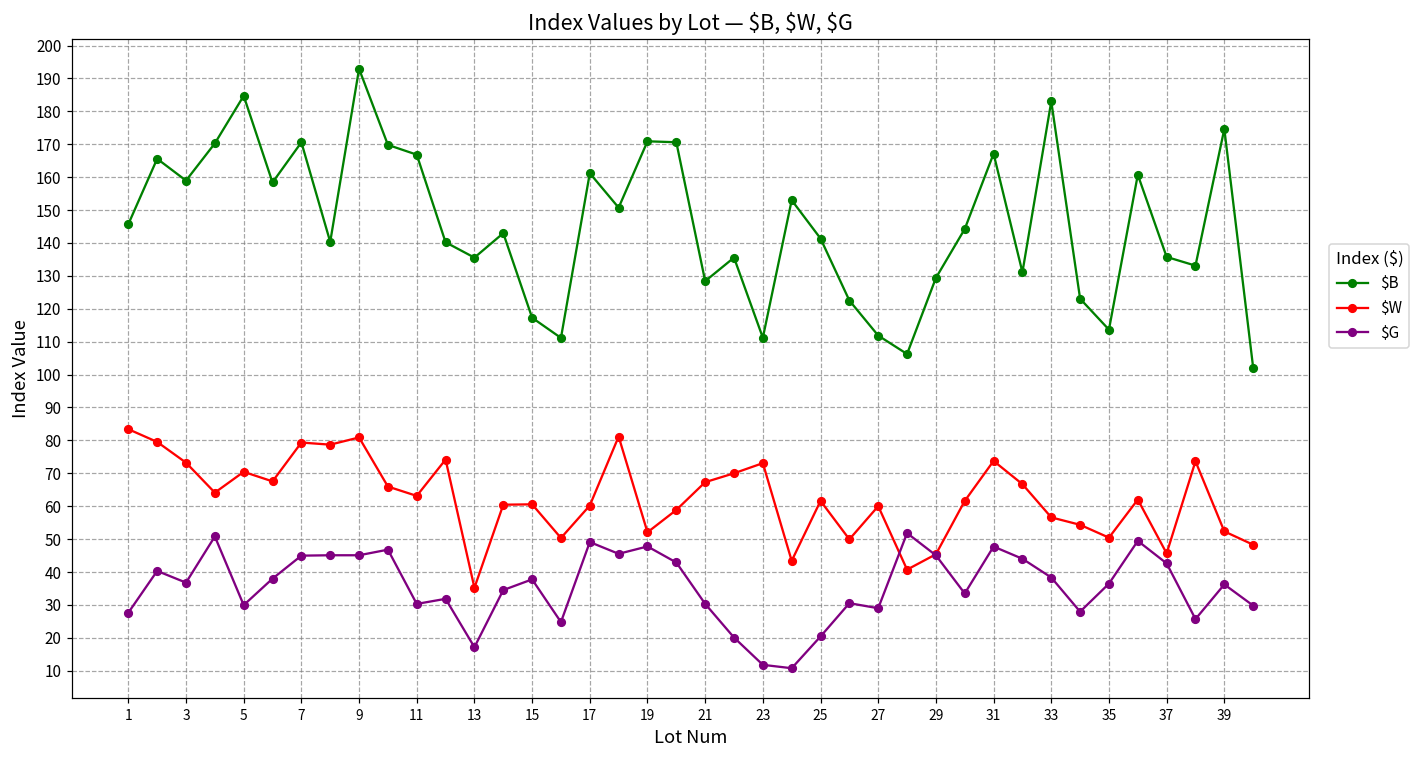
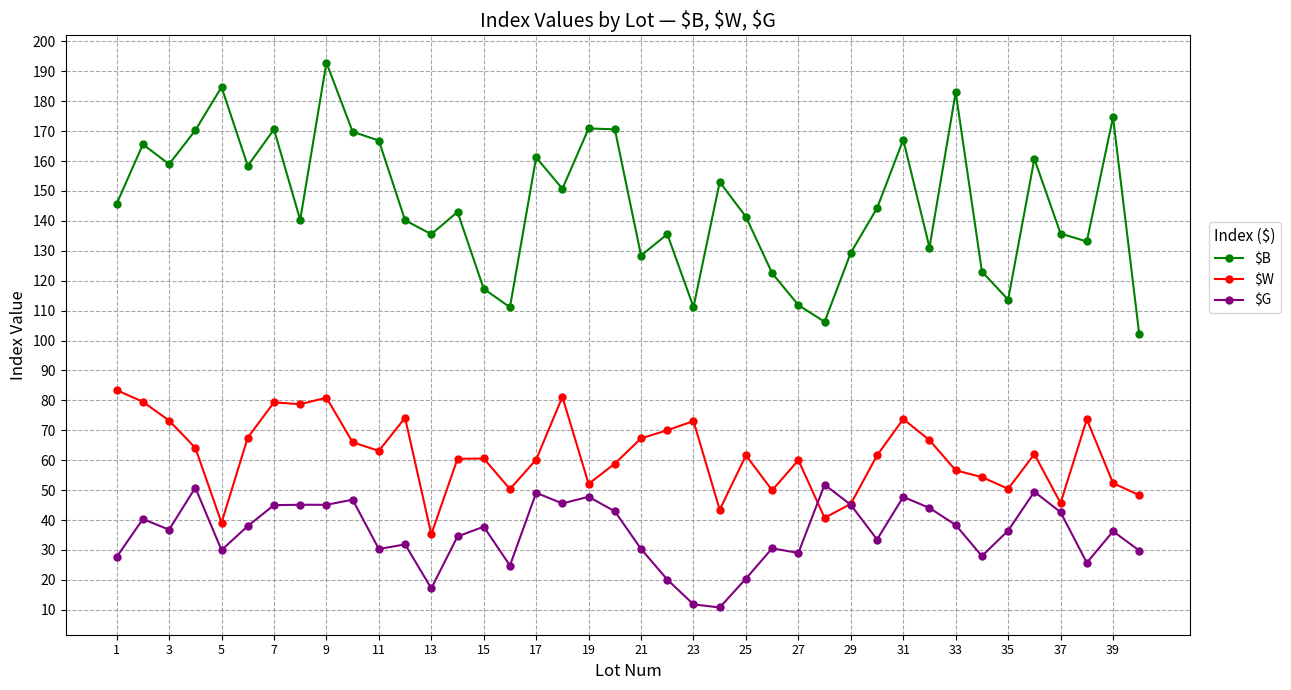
  {
    "$B": {
      "1": 146,
      "3": 159,
      "5": 185,
      "7": 171,
      "9": 193,
      "11": 167,
      "13": 136,
      "15": 117,
      "17": 161,
      "19": 171,
      "21": 128,
      "23": 111,
      "25": 141,
      "27": 112,
      "29": 129,
      "31": 167,
      "33": 183,
      "35": 114,
      "37": 136,
      "39": 175
    },
    "$W": {
      "1": 83,
      "3": 73,
-     "5": 70,
+     "5": 39,
      "7": 79,
      "9": 81,
      "11": 63,
      "13": 35,
      "15": 61,
      "17": 60,
      "19": 52,
      "21": 67,
      "23": 73,
      "25": 62,
      "27": 60,
      "31": 74,
      "33": 57,
      "35": 50,
      "37": 46,
      "39": 52
    },
    "$G": {
      "1": 28,
      "3": 37,
      "5": 30,
      "7": 45,
      "9": 45,
      "11": 30,
      "13": 17,
      "15": 38,
      "17": 49,
      "19": 48,
      "21": 30,
      "23": 12,
      "25": 20,
      "27": 29,
      "31": 48,
      "33": 38,
      "35": 36,
      "37": 43,
      "39": 36
    }
  }
